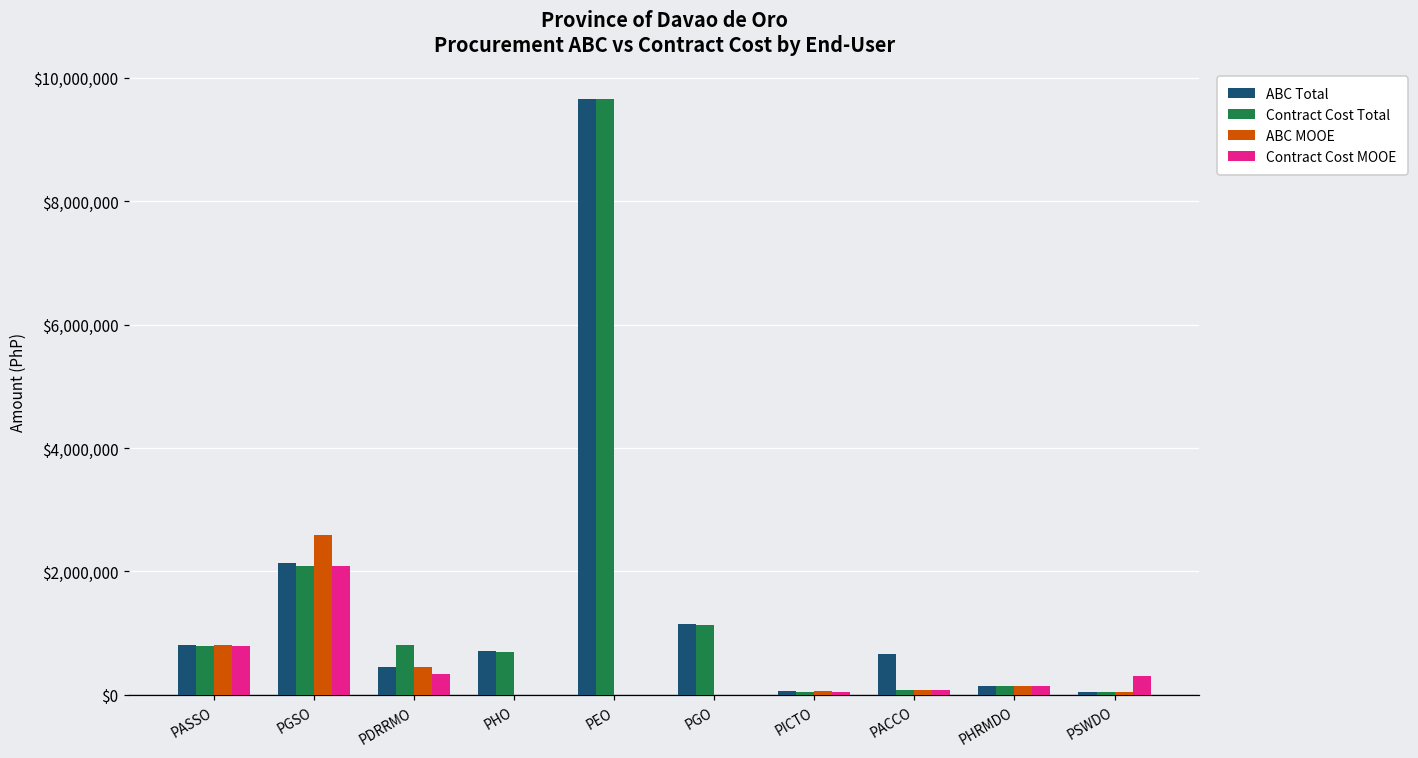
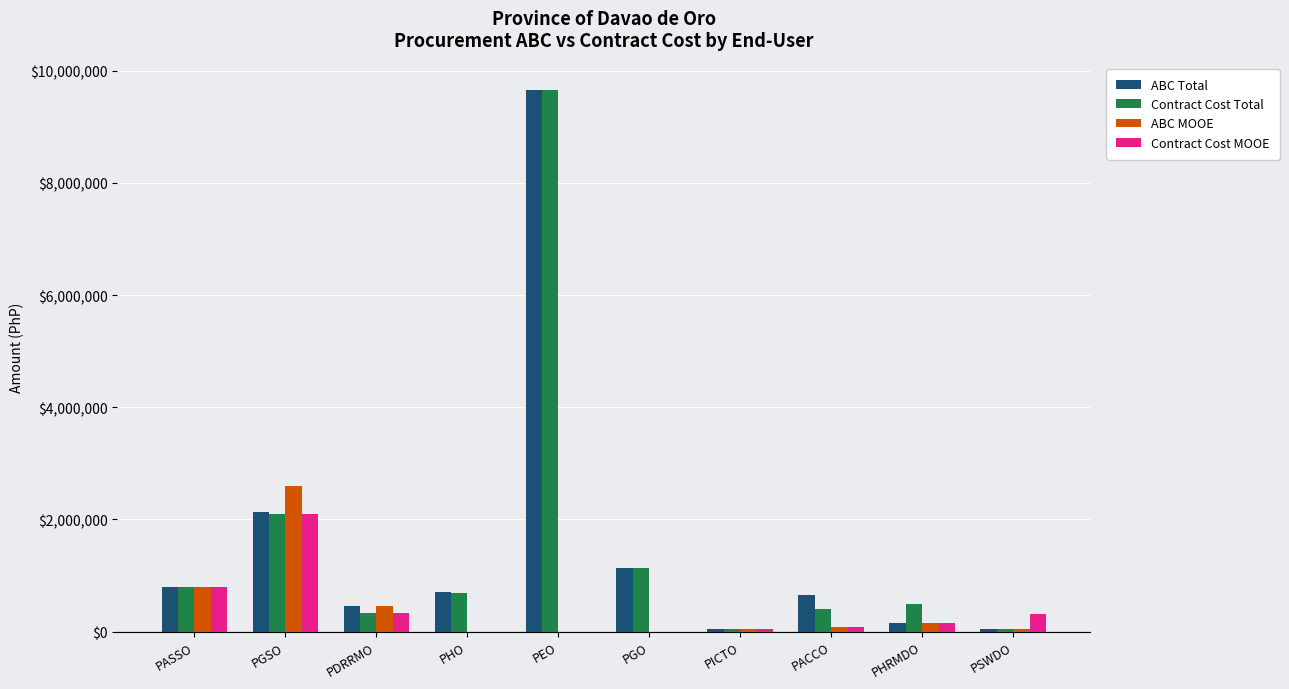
  {
    "ABC Total": {
      "PASSO": "$800,000",
      "PGSO": "$2,100,000",
      "PDRRMO": "$500,000",
      "PHO": "$700,000",
      "PEO": "$9,700,000",
      "PGO": "$1,100,000",
      "PICTO": "$100,000",
      "PACCO": "$700,000",
      "PHRMDO": "$200,000",
      "PSWDO": "$0"
    },
    "Contract Cost Total": {
      "PASSO": "$800,000",
      "PGSO": "$2,100,000",
-     "PDRRMO": "$800,000",
+     "PDRRMO": "$300,000",
      "PHO": "$700,000",
      "PEO": "$9,700,000",
      "PGO": "$1,100,000",
      "PICTO": "$100,000",
-     "PACCO": "$100,000",
-     "PHRMDO": "$200,000",
+     "PACCO": "$400,000",
+     "PHRMDO": "$500,000",
      "PSWDO": "$0"
    },
    "ABC MOOE": {
      "PASSO": "$800,000",
      "PGSO": "$2,600,000",
      "PDRRMO": "$500,000",
      "PHO": "$0",
      "PEO": "$0",
      "PGO": "$0",
      "PICTO": "$100,000",
      "PACCO": "$100,000",
      "PHRMDO": "$200,000",
      "PSWDO": "$0"
    },
    "Contract Cost MOOE": {
      "PASSO": "$800,000",
      "PGSO": "$2,100,000",
      "PDRRMO": "$300,000",
      "PHO": "$0",
      "PEO": "$0",
      "PGO": "$0",
      "PICTO": "$100,000",
      "PACCO": "$100,000",
      "PHRMDO": "$200,000",
      "PSWDO": "$300,000"
    }
  }
